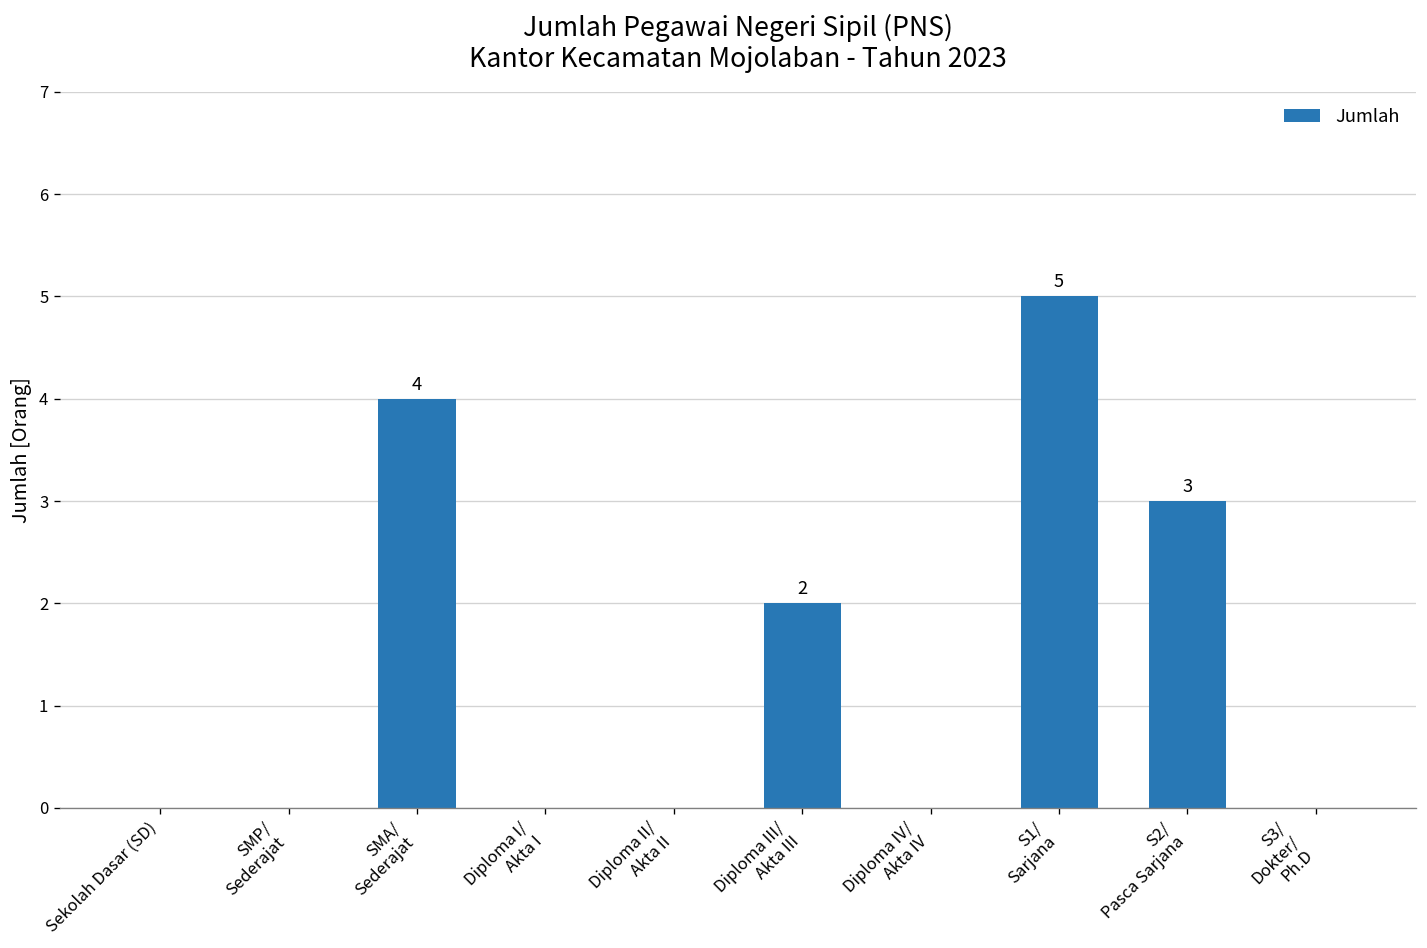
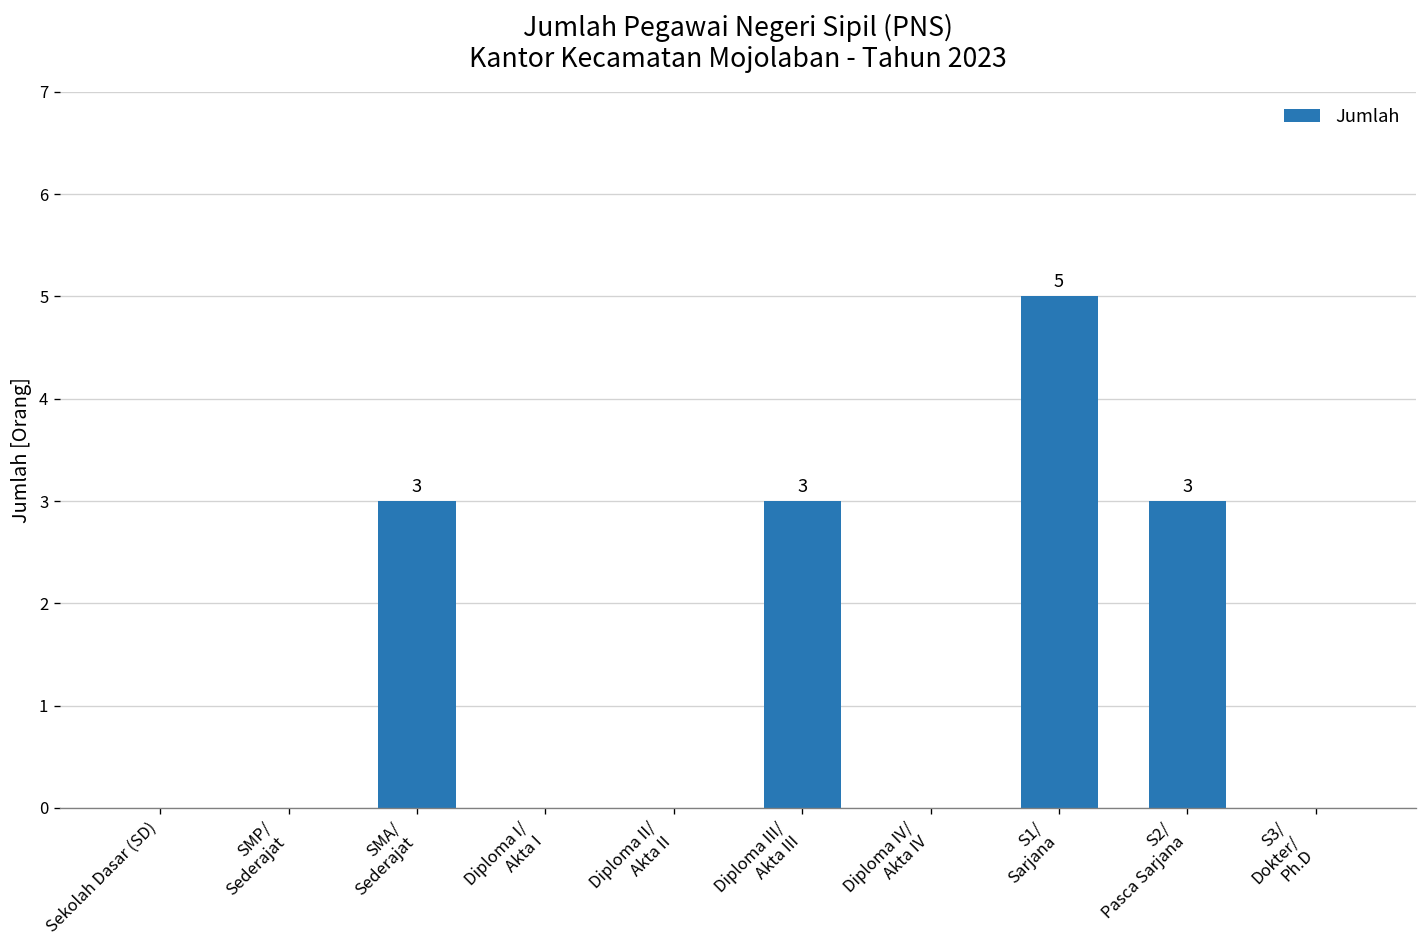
  {
-   "SMA/ Sederajat": 4,
-   "Diploma III/ Akta III": 2,
+   "SMA/ Sederajat": 3,
+   "Diploma III/ Akta III": 3,
    "S1/ Sarjana": 5,
    "S2/ Pasca Sarjana": 3
  }
